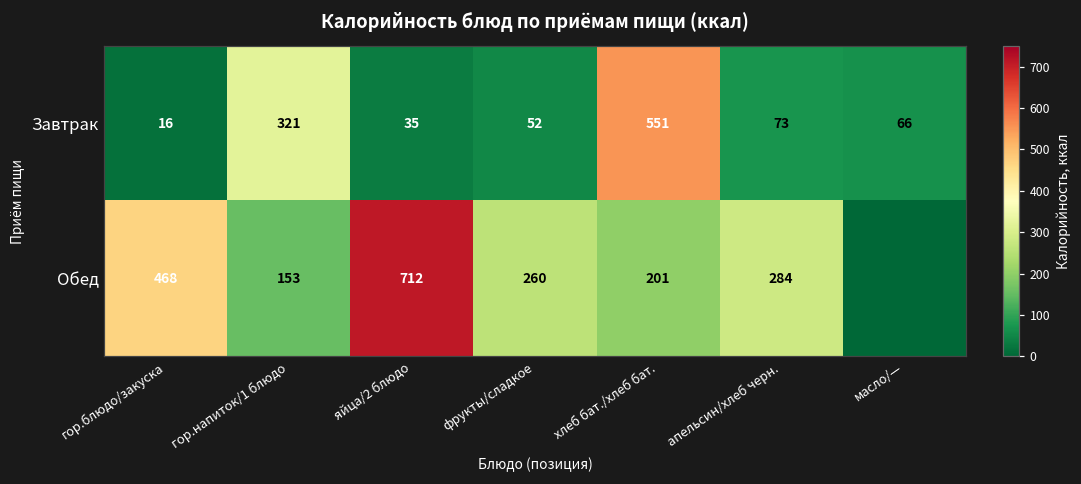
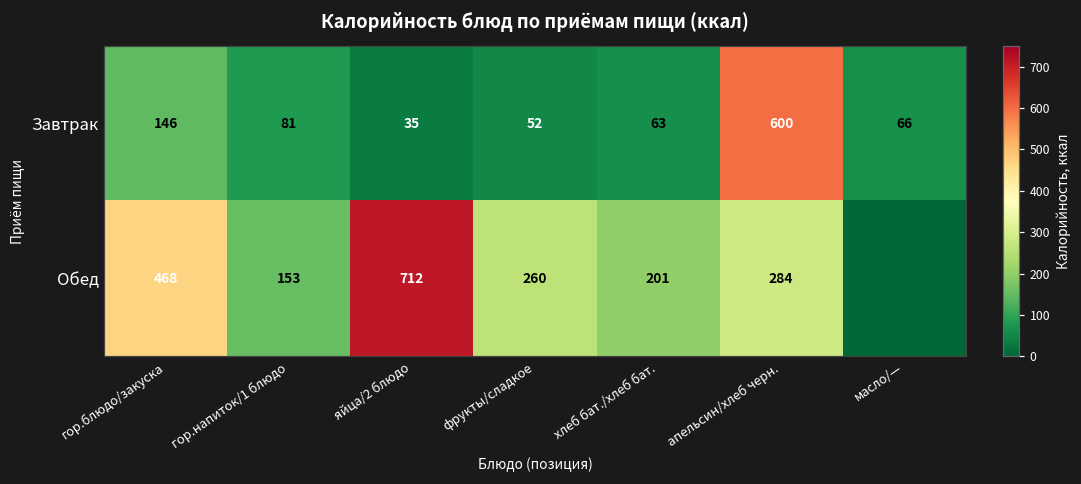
  {
    "Завтрак": {
-     "гор.блюдо/закуска": 16,
-     "гор.напиток/1 блюдо": 321,
+     "гор.блюдо/закуска": 146,
+     "гор.напиток/1 блюдо": 81,
      "яйца/2 блюдо": 35,
      "фрукты/сладкое": 52,
-     "хлеб бат./хлеб бат.": 551,
-     "апельсин/хлеб черн.": 73,
+     "хлеб бат./хлеб бат.": 63,
+     "апельсин/хлеб черн.": 600,
      "масло/—": 66
    },
    "Обед": {
      "гор.блюдо/закуска": 468,
      "гор.напиток/1 блюдо": 153,
      "яйца/2 блюдо": 712,
      "фрукты/сладкое": 260,
      "хлеб бат./хлеб бат.": 201,
      "апельсин/хлеб черн.": 284
    }
  }
